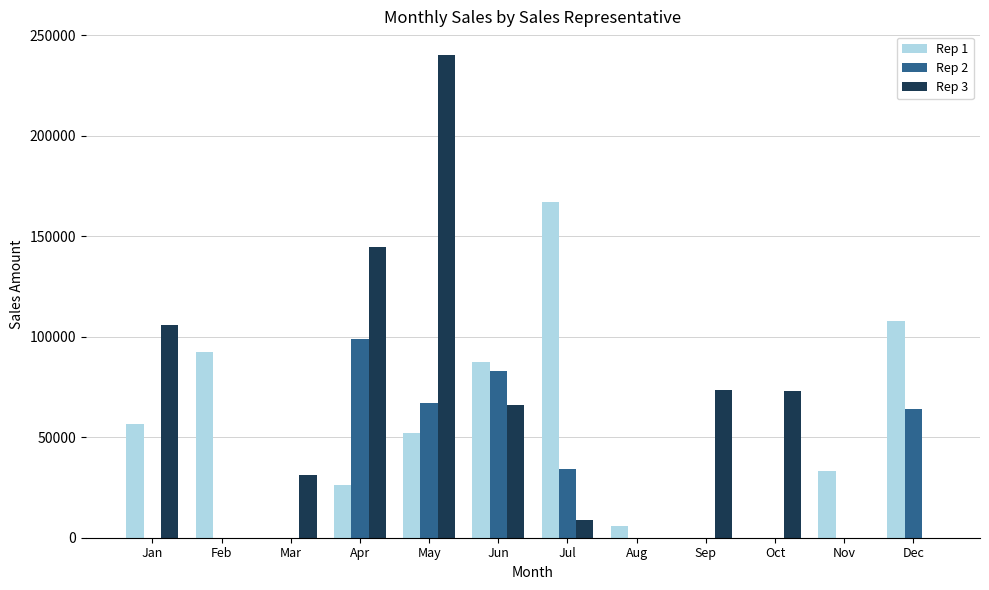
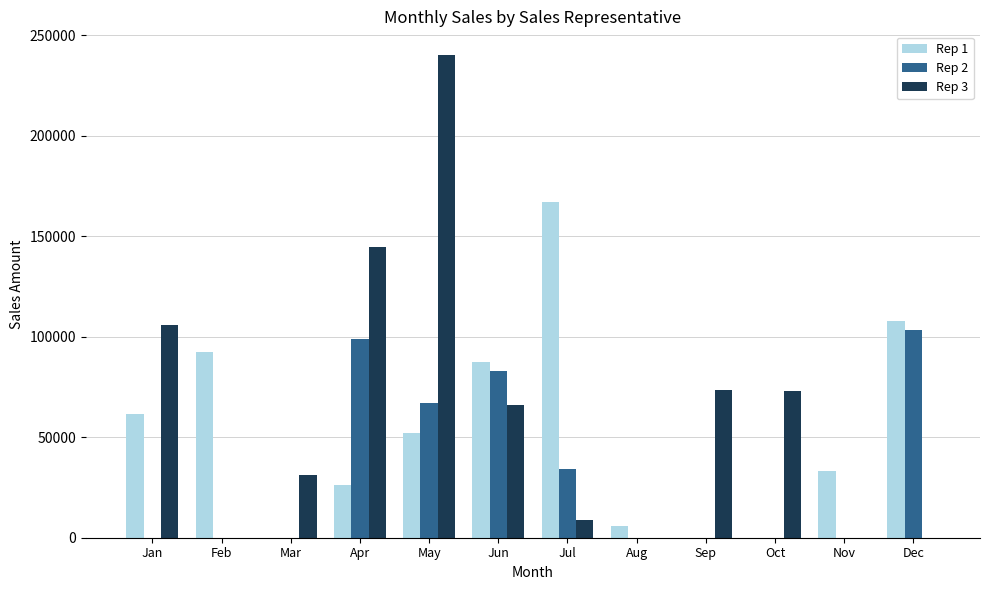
  {
    "Rep 1": {
-     "Jan": 56000,
+     "Jan": 61000,
      "Feb": 93000,
      "Mar": 0,
      "Apr": 26000,
      "May": 52000,
      "Jun": 87000,
      "Jul": 167000,
      "Aug": 6000,
      "Sep": 0,
      "Oct": 0,
      "Nov": 33000,
      "Dec": 108000
    },
    "Rep 2": {
      "Jan": 0,
      "Feb": 0,
      "Mar": 0,
      "Apr": 99000,
      "May": 67000,
      "Jun": 83000,
      "Jul": 34000,
      "Aug": 0,
      "Sep": 0,
      "Oct": 0,
      "Nov": 0,
-     "Dec": 64000
+     "Dec": 103000
    },
    "Rep 3": {
      "Jan": 106000,
      "Feb": 0,
      "Mar": 31000,
      "Apr": 145000,
      "May": 240000,
      "Jun": 66000,
      "Jul": 9000,
      "Aug": 0,
      "Sep": 73000,
      "Oct": 73000,
      "Nov": 0,
      "Dec": 0
    }
  }
